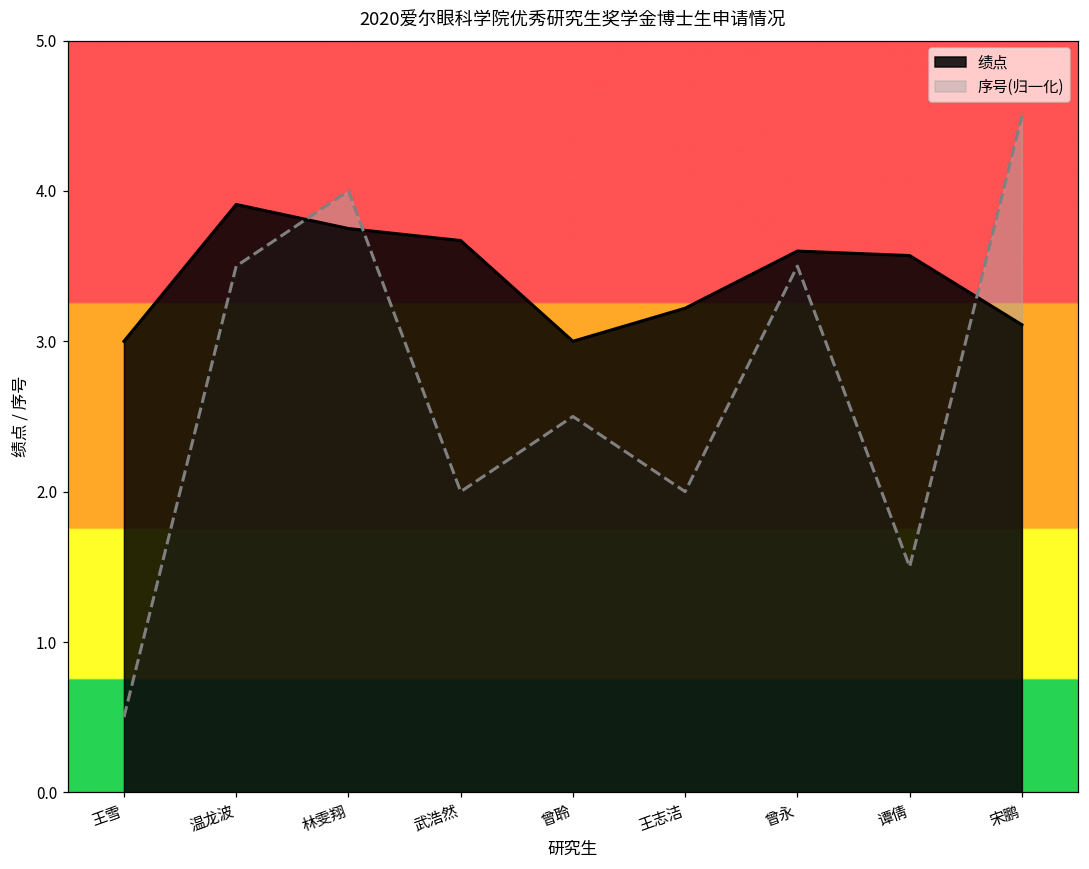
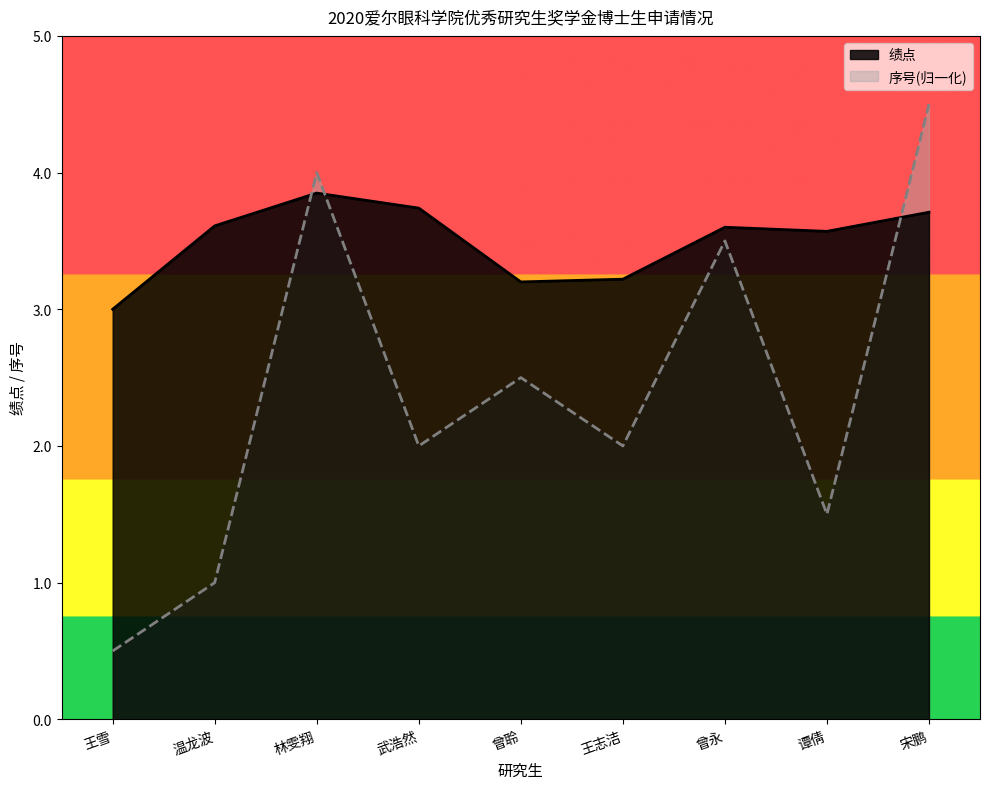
  {
    "绩点": {
      "王雪": 3.00,
-     "温龙波": 3.91,
-     "林雯翔": 3.75,
-     "武浩然": 3.67,
-     "曾聆": 3.0,
+     "温龙波": 3.61,
+     "林雯翔": 3.85,
+     "武浩然": 3.74,
+     "曾聆": 3.2,
      "王志洁": 3.22,
      "曾永": 3.60,
      "谭倩": 3.57,
-     "宋鹏": 3.11
+     "宋鹏": 3.71
    },
    "序号(归一化)": {
      "王雪": 0.50,
-     "温龙波": 3.50,
+     "温龙波": 1.00,
      "林雯翔": 4.00,
      "武浩然": 2.00,
      "曾聆": 2.50,
      "王志洁": 2.00,
      "曾永": 3.50,
      "谭倩": 1.50,
      "宋鹏": 4.50
    }
  }
